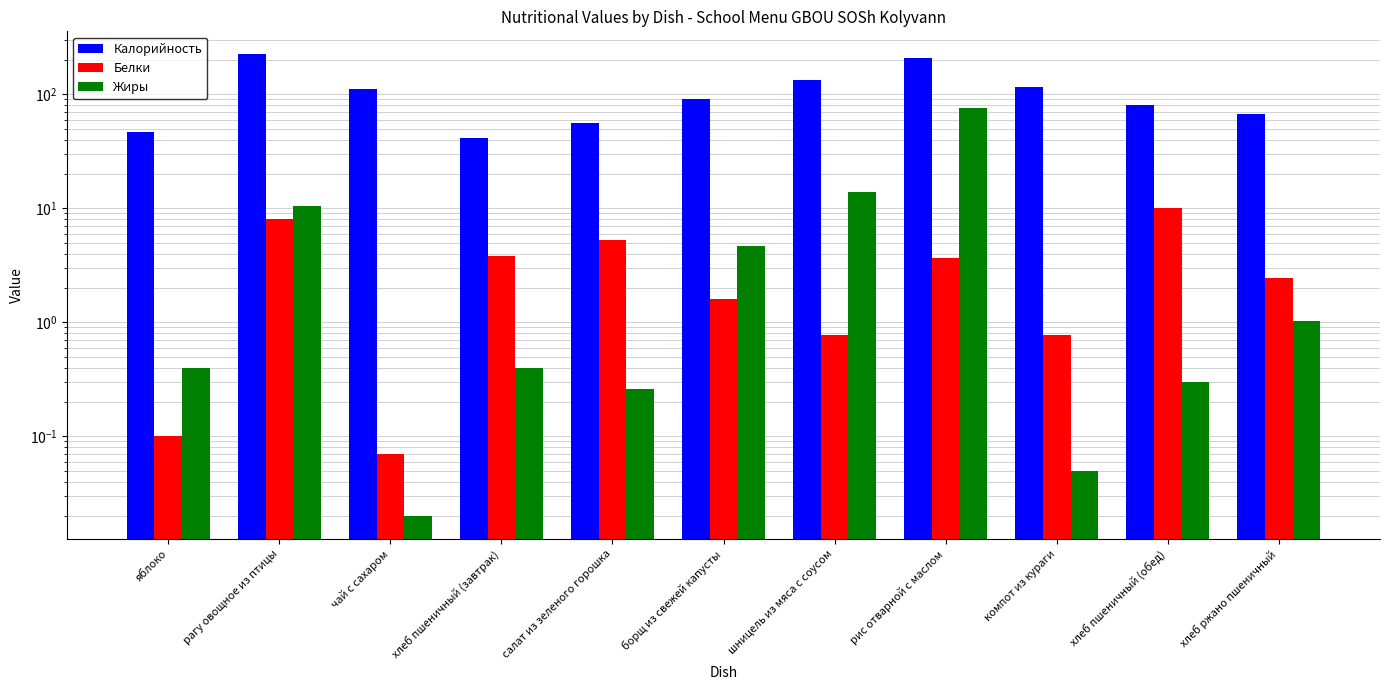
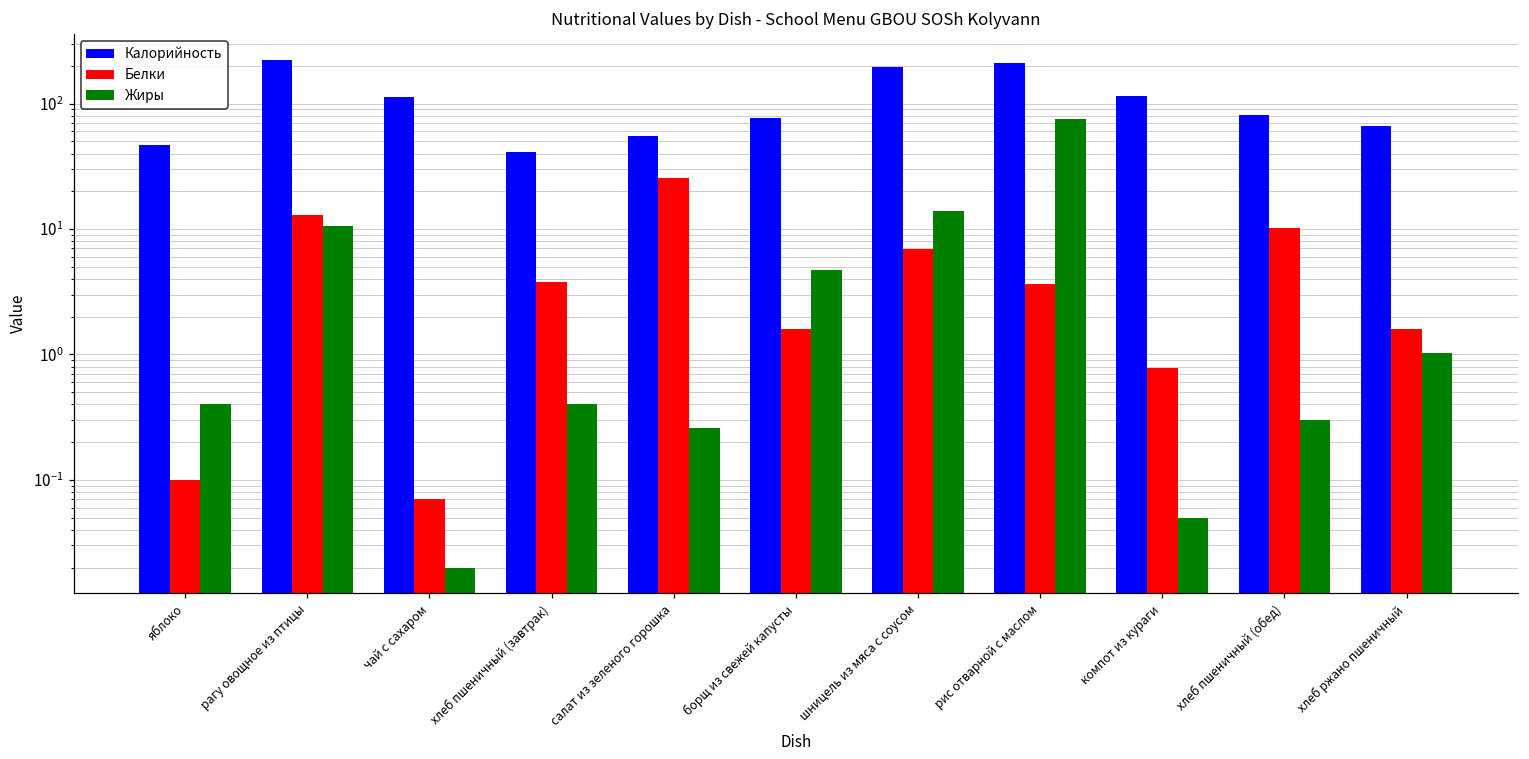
  {
    "Калорийность": {
      "яблоко": 47,
      "рагу овощное из птицы": 220,
      "чай с сахаром": 110,
      "хлеб пшеничный (завтрак)": 41,
      "салат из зеленого горошка": 60,
-     "борщ из свежей капусты": 90,
-     "шницель из мяса с соусом": 130,
+     "борщ из свежей капусты": 80,
+     "шницель из мяса с соусом": 200,
      "рис отварной с маслом": 210,
      "компот из кураги": 110,
      "хлеб пшеничный (обед)": 80,
      "хлеб ржано пшеничный": 70
    },
    "Белки": {
      "яблоко": 0.1,
-     "рагу овощное из птицы": 8,
+     "рагу овощное из птицы": 13,
      "чай с сахаром": 0.07,
      "хлеб пшеничный (завтрак)": 3.8,
-     "салат из зеленого горошка": 5,
+     "салат из зеленого горошка": 25,
      "борщ из свежей капусты": 1.6,
-     "шницель из мяса с соусом": 0.8,
+     "шницель из мяса с соусом": 7,
      "рис отварной с маслом": 3.7,
      "компот из кураги": 0.8,
      "хлеб пшеничный (обед)": 10,
-     "хлеб ржано пшеничный": 2.4
+     "хлеб ржано пшеничный": 1.6
    },
    "Жиры": {
      "яблоко": 0.4,
      "рагу овощное из птицы": 11,
      "чай с сахаром": 0.020,
      "хлеб пшеничный (завтрак)": 0.4,
      "салат из зеленого горошка": 0.26,
      "борщ из свежей капусты": 4.7,
      "шницель из мяса с соусом": 14,
      "рис отварной с маслом": 80,
      "компот из кураги": 0.05,
      "хлеб пшеничный (обед)": 0.3,
      "хлеб ржано пшеничный": 1.0
    }
  }
